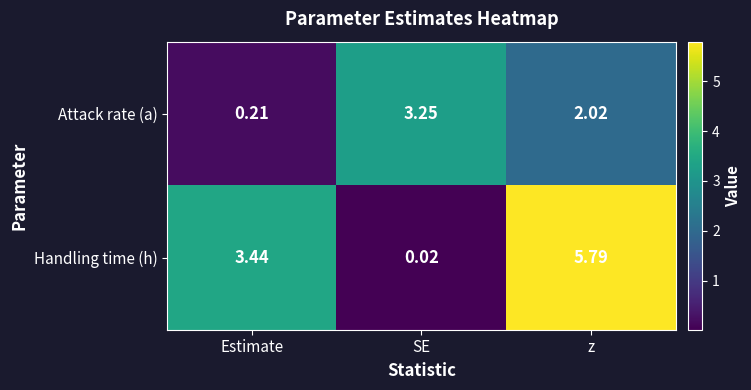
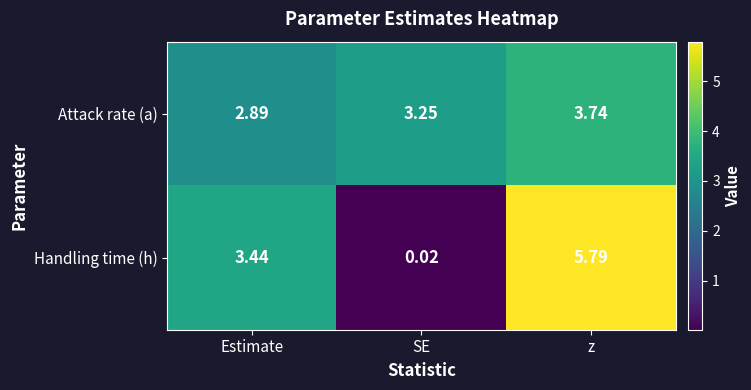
  {
    "Attack rate (a)": {
-     "Estimate": 0.21,
+     "Estimate": 2.89,
      "SE": 3.25,
-     "z": 2.02
+     "z": 3.74
    },
    "Handling time (h)": {
      "Estimate": 3.44,
      "SE": 0.02,
      "z": 5.79
    }
  }
